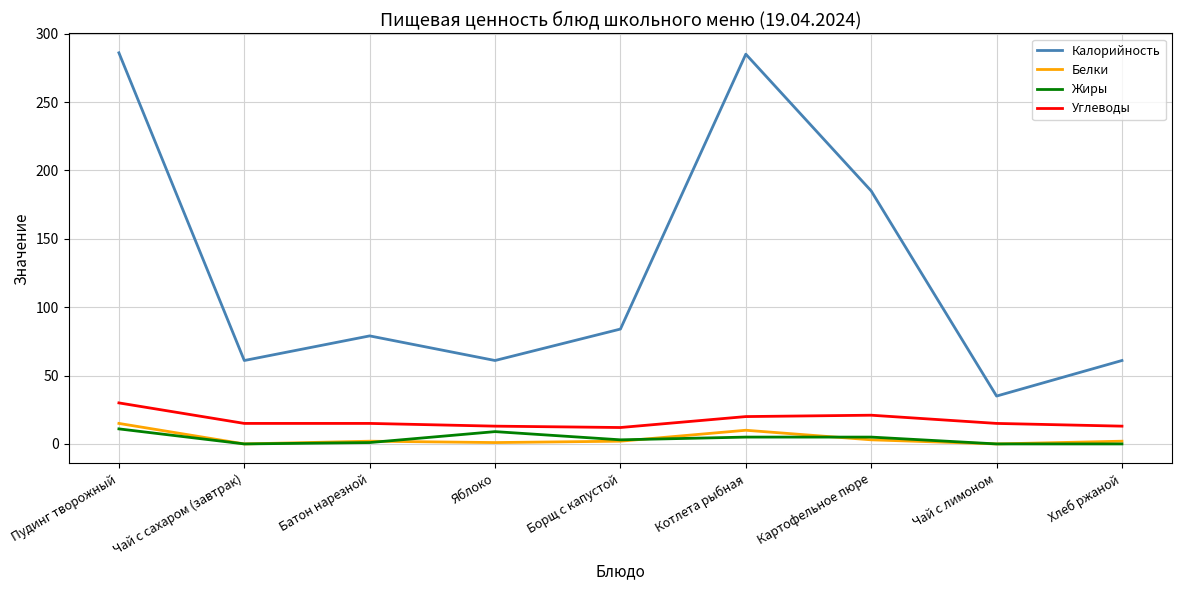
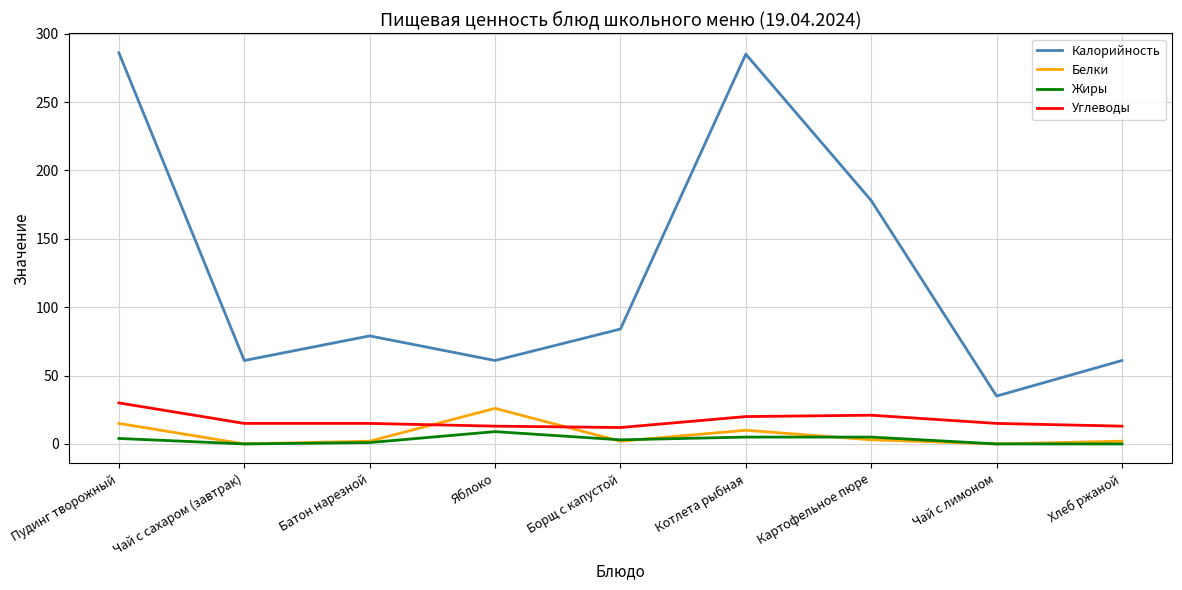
  {
    "Калорийность": {
      "Пудинг творожный": 286,
      "Чай с сахаром (завтрак)": 61,
      "Батон нарезной": 79,
      "Яблоко": 61,
      "Борщ с капустой": 84,
      "Котлета рыбная": 285,
-     "Картофельное пюре": 185,
+     "Картофельное пюре": 178,
      "Чай с лимоном": 35,
      "Хлеб ржаной": 61
    },
    "Белки": {
      "Пудинг творожный": 15,
-     "Яблоко": 1,
+     "Яблоко": 26,
      "Котлета рыбная": 10,
      "Картофельное пюре": 3,
      "Хлеб ржаной": 2
    },
    "Жиры": {
-     "Пудинг творожный": 11,
+     "Пудинг творожный": 4,
      "Яблоко": 9,
      "Котлета рыбная": 5,
      "Картофельное пюре": 5,
      "Хлеб ржаной": 0
    },
    "Углеводы": {
      "Пудинг творожный": 30,
      "Чай с сахаром (завтрак)": 15,
      "Батон нарезной": 15,
      "Яблоко": 13,
      "Борщ с капустой": 12,
      "Котлета рыбная": 20,
      "Картофельное пюре": 21,
      "Чай с лимоном": 15,
      "Хлеб ржаной": 13
    }
  }
